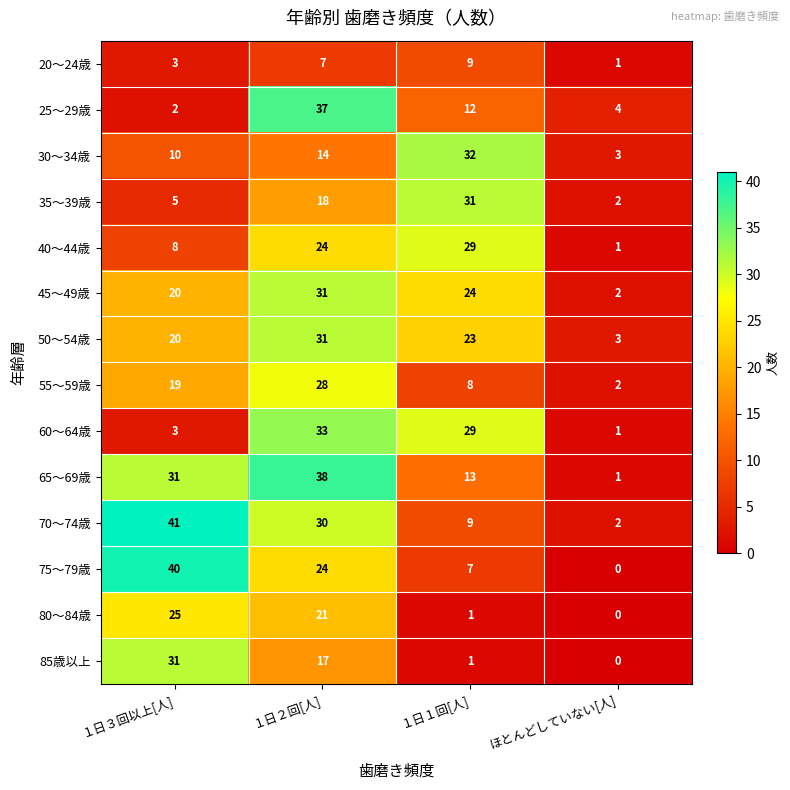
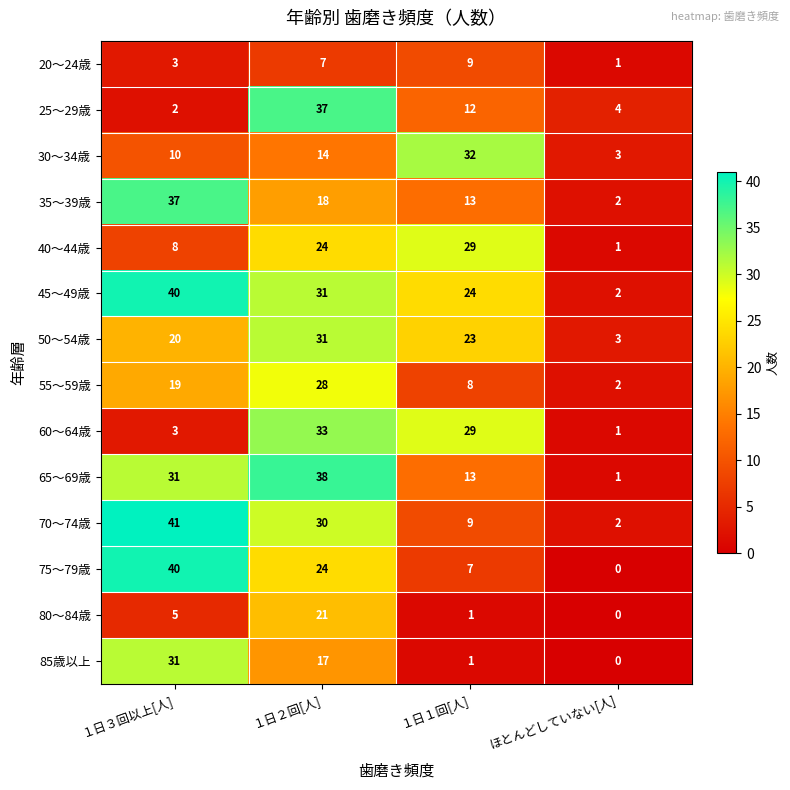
  {
    "20～24歳": {
      "１日３回以上[人]": 3,
      "１日２回[人]": 7,
      "１日１回[人]": 9,
      "ほとんどしていない[人]": 1
    },
    "25～29歳": {
      "１日３回以上[人]": 2,
      "１日２回[人]": 37,
      "１日１回[人]": 12,
      "ほとんどしていない[人]": 4
    },
    "30～34歳": {
      "１日３回以上[人]": 10,
      "１日２回[人]": 14,
      "１日１回[人]": 32,
      "ほとんどしていない[人]": 3
    },
    "35～39歳": {
-     "１日３回以上[人]": 5,
+     "１日３回以上[人]": 37,
      "１日２回[人]": 18,
-     "１日１回[人]": 31,
+     "１日１回[人]": 13,
      "ほとんどしていない[人]": 2
    },
    "40～44歳": {
      "１日３回以上[人]": 8,
      "１日２回[人]": 24,
      "１日１回[人]": 29,
      "ほとんどしていない[人]": 1
    },
    "45～49歳": {
-     "１日３回以上[人]": 20,
+     "１日３回以上[人]": 40,
      "１日２回[人]": 31,
      "１日１回[人]": 24,
      "ほとんどしていない[人]": 2
    },
    "50～54歳": {
      "１日３回以上[人]": 20,
      "１日２回[人]": 31,
      "１日１回[人]": 23,
      "ほとんどしていない[人]": 3
    },
    "55～59歳": {
      "１日３回以上[人]": 19,
      "１日２回[人]": 28,
      "１日１回[人]": 8,
      "ほとんどしていない[人]": 2
    },
    "60～64歳": {
      "１日３回以上[人]": 3,
      "１日２回[人]": 33,
      "１日１回[人]": 29,
      "ほとんどしていない[人]": 1
    },
    "65～69歳": {
      "１日３回以上[人]": 31,
      "１日２回[人]": 38,
      "１日１回[人]": 13,
      "ほとんどしていない[人]": 1
    },
    "70～74歳": {
      "１日３回以上[人]": 41,
      "１日２回[人]": 30,
      "１日１回[人]": 9,
      "ほとんどしていない[人]": 2
    },
    "75～79歳": {
      "１日３回以上[人]": 40,
      "１日２回[人]": 24,
      "１日１回[人]": 7,
      "ほとんどしていない[人]": 0
    },
    "80～84歳": {
-     "１日３回以上[人]": 25,
+     "１日３回以上[人]": 5,
      "１日２回[人]": 21,
      "１日１回[人]": 1,
      "ほとんどしていない[人]": 0
    },
    "85歳以上": {
      "１日３回以上[人]": 31,
      "１日２回[人]": 17,
      "１日１回[人]": 1,
      "ほとんどしていない[人]": 0
    }
  }
